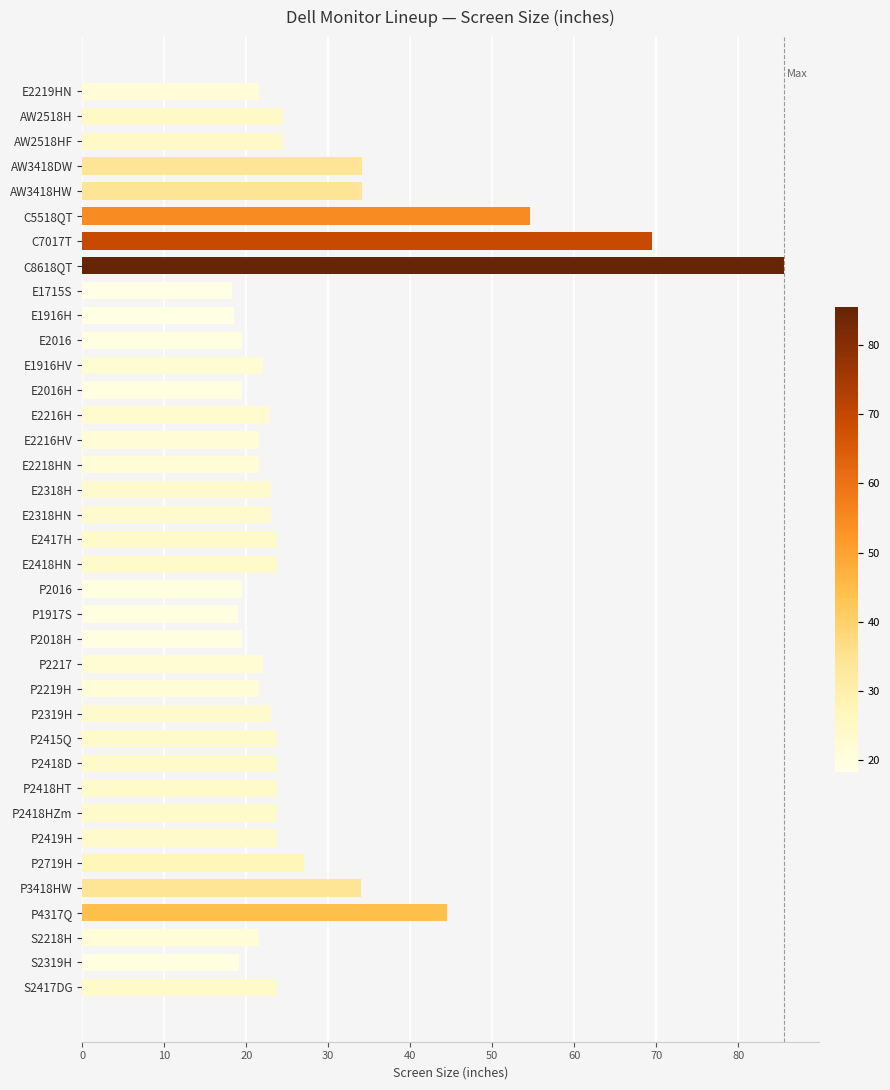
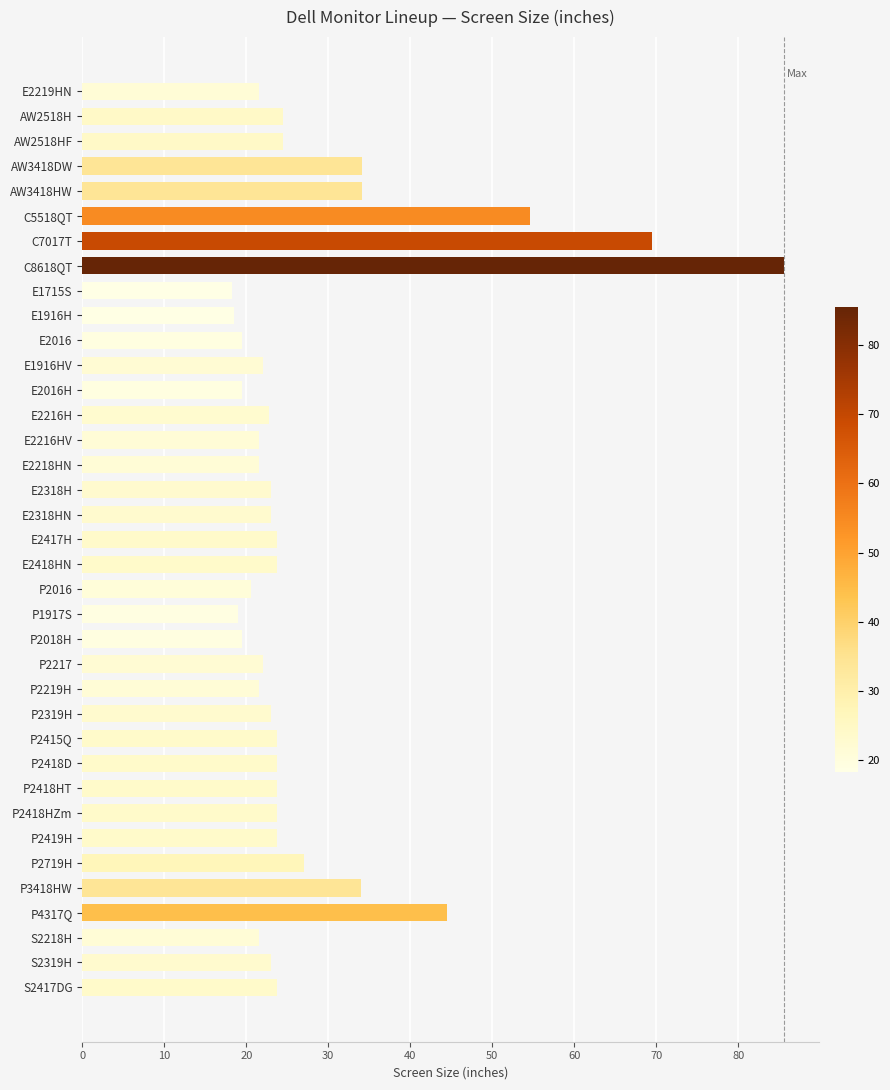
  {
    "E2219HN": 22,
    "AW2518H": 25,
    "AW2518HF": 25,
    "AW3418DW": 34,
    "AW3418HW": 34,
    "C5518QT": 55,
    "C7017T": 70,
    "C8618QT": 86,
    "E1715S": 18,
    "E1916H": 19,
    "E2016": 20,
    "E1916HV": 22,
    "E2016H": 20,
    "E2216H": 23,
    "E2216HV": 22,
    "E2218HN": 22,
    "E2318H": 23,
    "E2318HN": 23,
    "E2417H": 24,
    "E2418HN": 24,
-   "P2016": 20,
+   "P2016": 21,
    "P1917S": 19,
    "P2018H": 20,
    "P2217": 22,
    "P2219H": 22,
    "P2319H": 23,
    "P2415Q": 24,
    "P2418D": 24,
    "P2418HT": 24,
    "P2418HZm": 24,
    "P2419H": 24,
    "P2719H": 27,
    "P3418HW": 34,
    "P4317Q": 45,
    "S2218H": 22,
-   "S2319H": 19,
+   "S2319H": 23,
    "S2417DG": 24
  }
